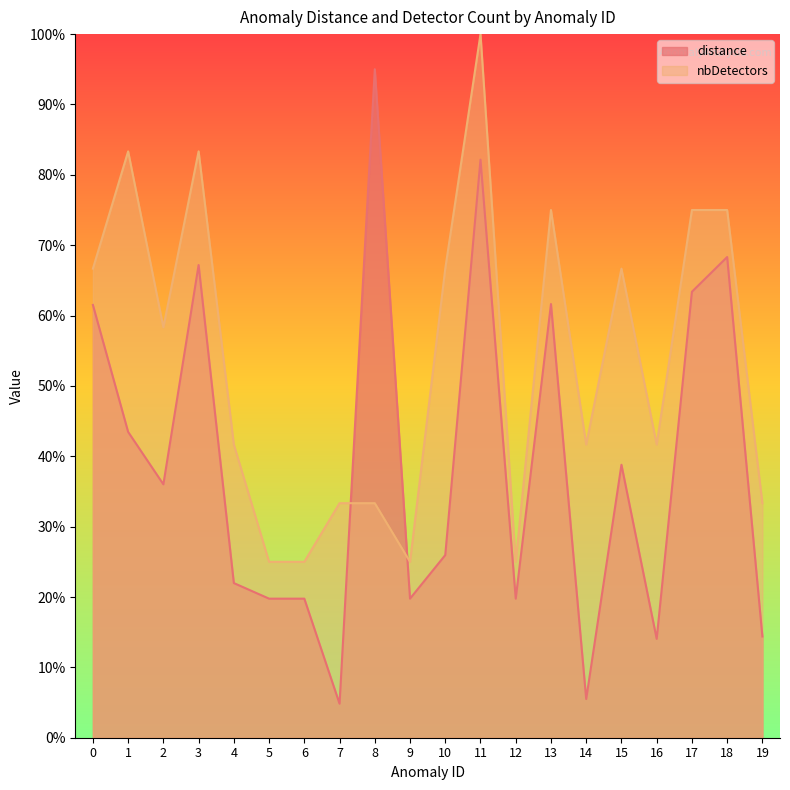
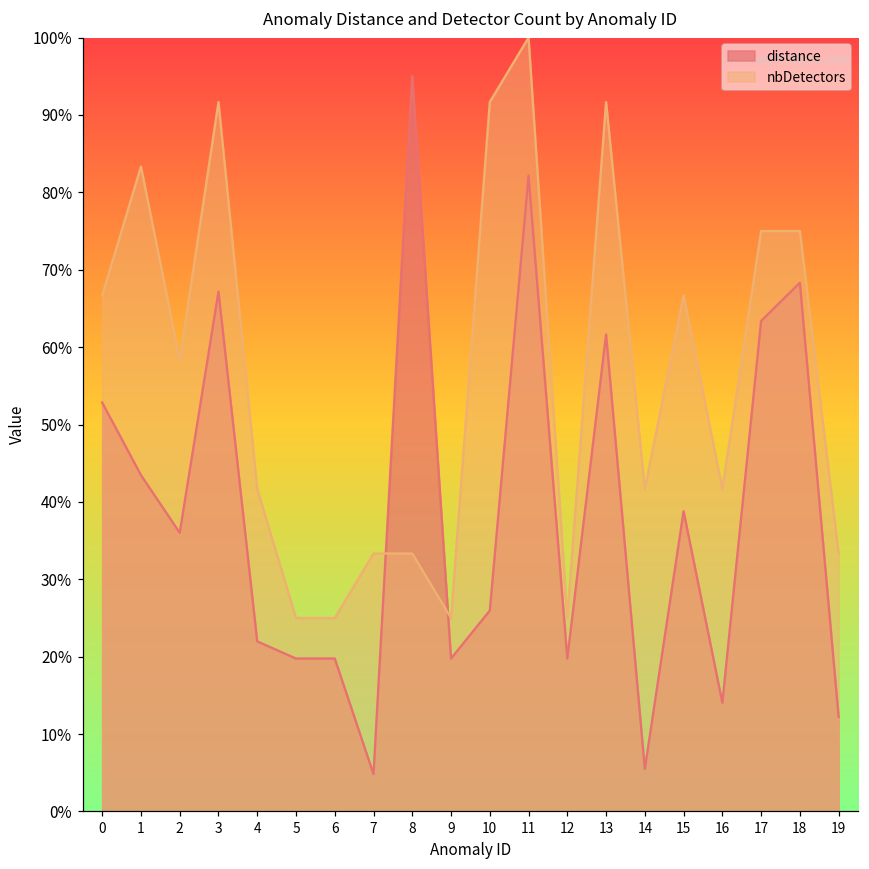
  {
    "distance": {
-     "0": "62%",
+     "0": "53%",
      "1": "43%",
      "2": "36%",
      "3": "67%",
      "4": "22%",
      "5": "20%",
      "6": "20%",
      "7": "5%",
      "8": "95%",
      "9": "20%",
      "10": "26%",
      "11": "82%",
      "12": "20%",
      "13": "62%",
      "14": "6%",
      "15": "39%",
      "16": "14%",
      "17": "63%",
      "18": "68%",
-     "19": "14%"
+     "19": "12%"
    },
    "nbDetectors": {
      "0": "67%",
      "1": "83%",
      "2": "58%",
-     "3": "83%",
+     "3": "92%",
      "4": "42%",
      "5": "25%",
      "6": "25%",
      "7": "33%",
      "8": "33%",
      "9": "25%",
-     "10": "67%",
+     "10": "92%",
      "11": "100%",
      "12": "25%",
-     "13": "75%",
+     "13": "92%",
      "14": "42%",
      "15": "67%",
      "16": "42%",
      "17": "75%",
      "18": "75%",
      "19": "33%"
    }
  }
